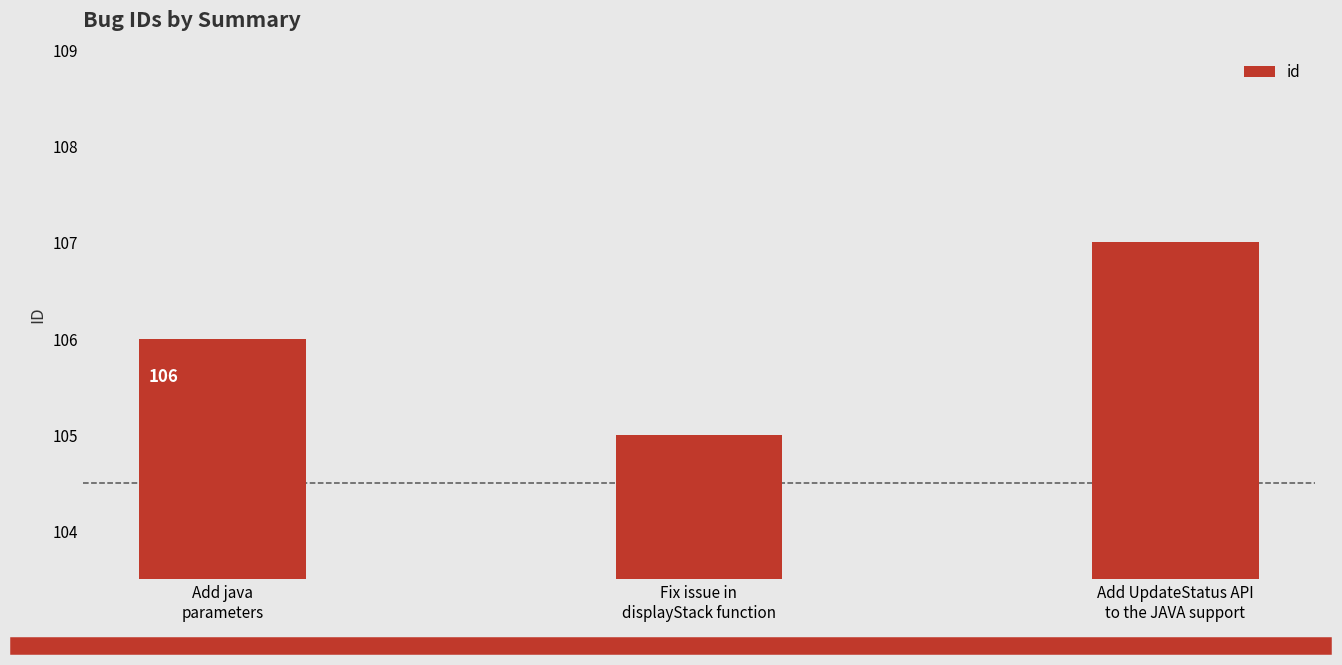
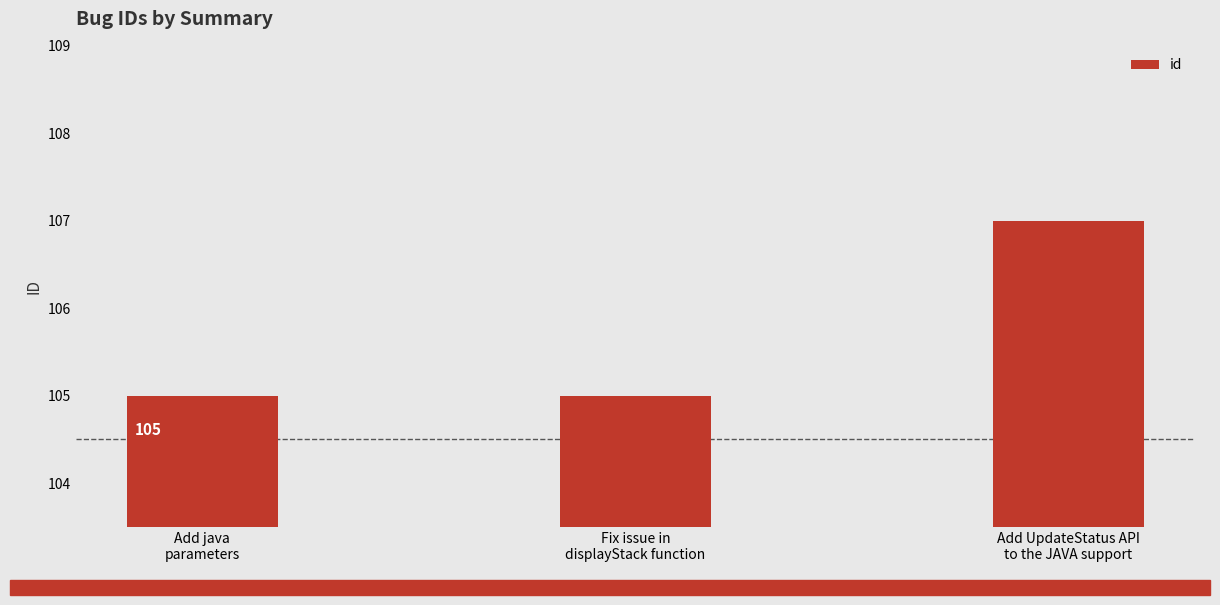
  {
-   "Add java parameters": 106
+   "Add java parameters": 105
  }
